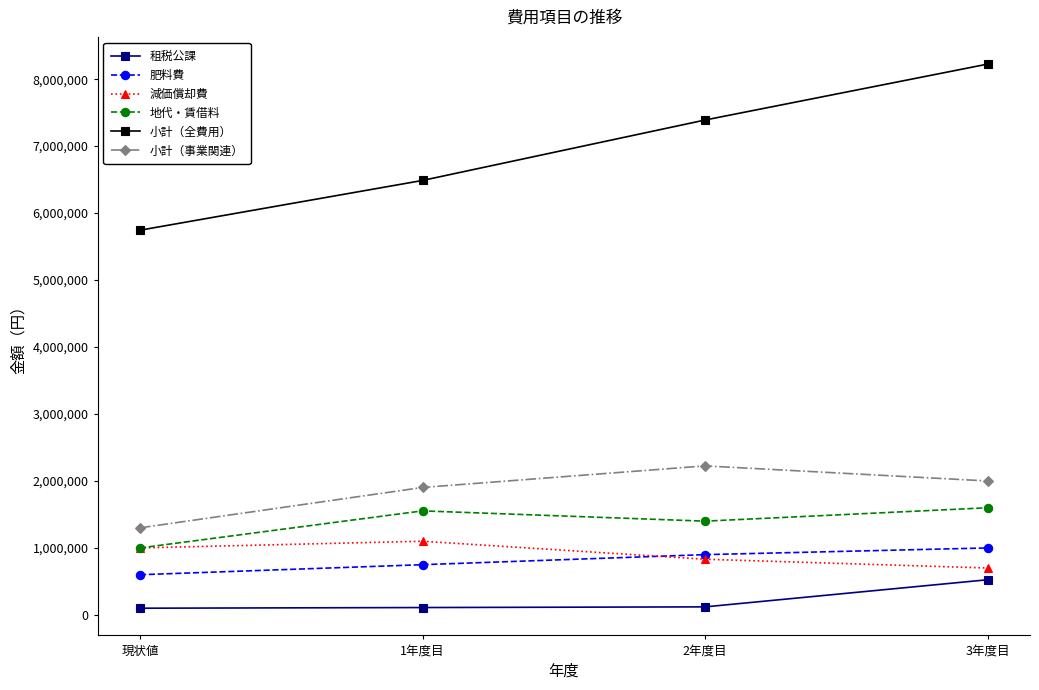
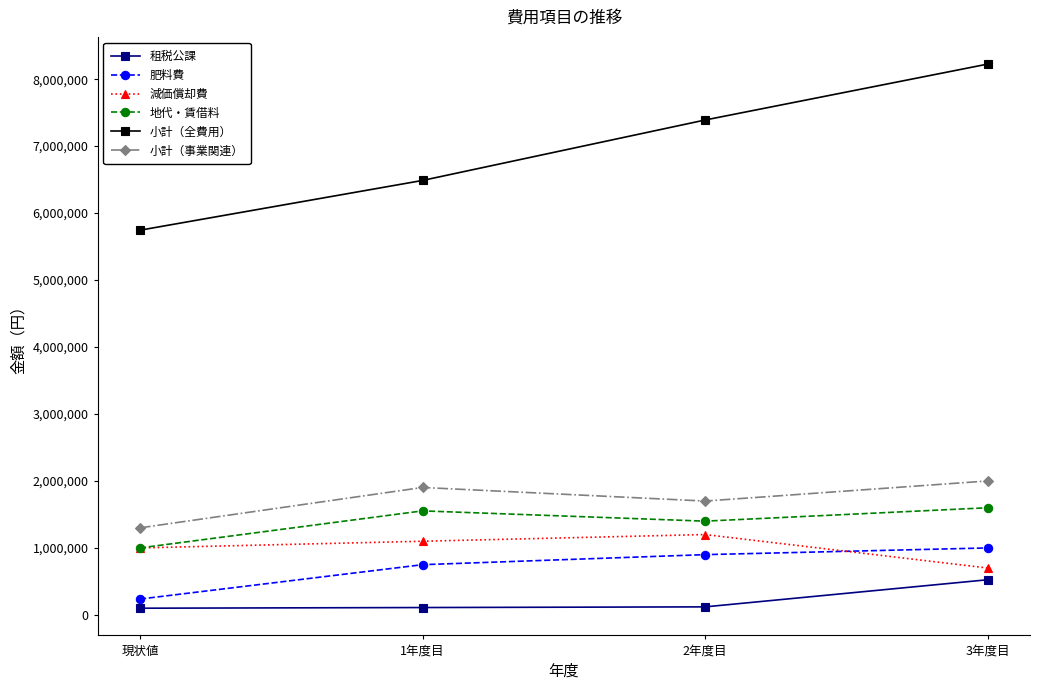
  {
    "租税公課": {
      "現状値": "100,000",
      "1年度目": "100,000",
      "2年度目": "100,000",
      "3年度目": "500,000"
    },
    "肥料費": {
-     "現状値": "600,000",
+     "現状値": "200,000",
      "1年度目": "800,000",
      "2年度目": "900,000",
      "3年度目": "1,000,000"
    },
    "減価償却費": {
      "1年度目": "1,100,000",
-     "2年度目": "800,000",
+     "2年度目": "1,200,000",
      "3年度目": "700,000"
    },
    "地代・賃借料": {
      "1年度目": "1,600,000",
      "2年度目": "1,400,000",
      "3年度目": "1,600,000"
    },
    "小計（全費用）": {
      "現状値": "5,700,000",
      "1年度目": "6,500,000",
      "2年度目": "7,400,000",
      "3年度目": "8,200,000"
    },
    "小計（事業関連）": {
      "現状値": "1,300,000",
      "1年度目": "1,900,000",
-     "2年度目": "2,200,000",
+     "2年度目": "1,700,000",
      "3年度目": "2,000,000"
    }
  }
